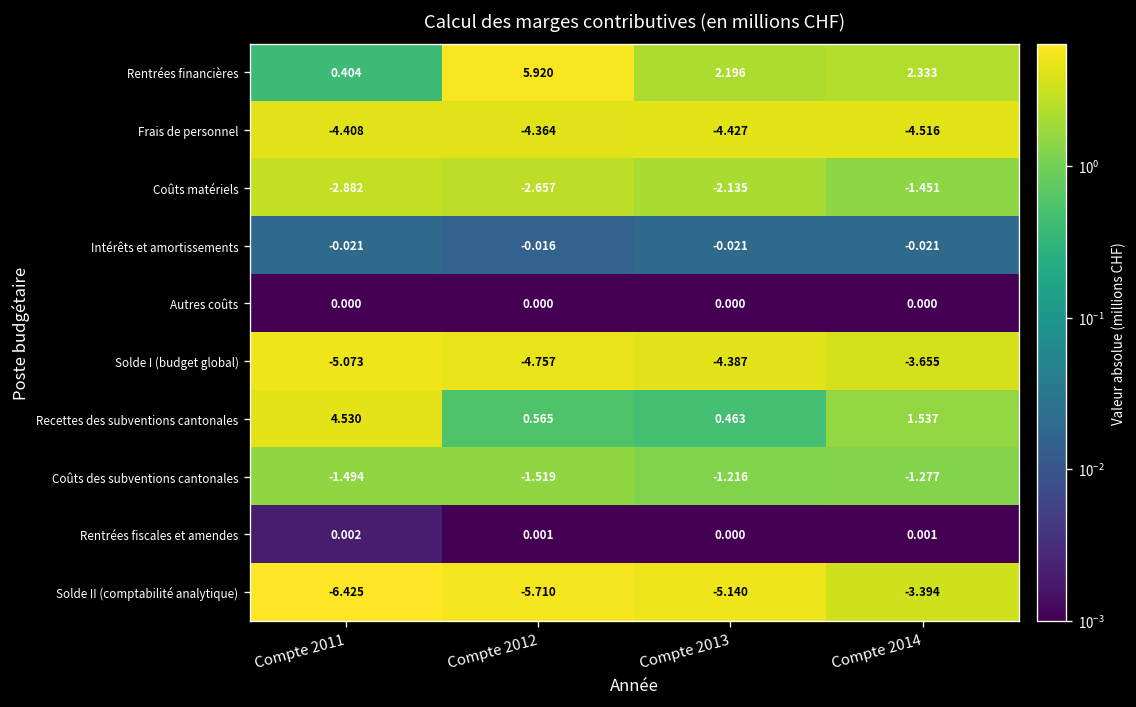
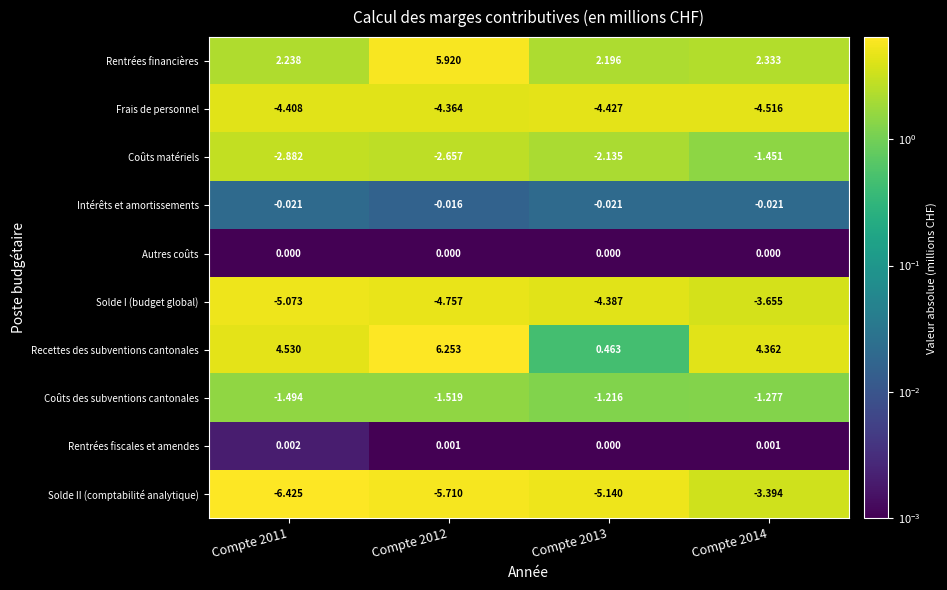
  {
    "Rentrées financières": {
-     "Compte 2011": 0.404,
+     "Compte 2011": 2.238,
      "Compte 2012": 5.920,
      "Compte 2013": 2.196,
      "Compte 2014": 2.333
    },
    "Frais de personnel": {
      "Compte 2011": -4.408,
      "Compte 2012": -4.364,
      "Compte 2013": -4.427,
      "Compte 2014": -4.516
    },
    "Coûts matériels": {
      "Compte 2011": -2.882,
      "Compte 2012": -2.657,
      "Compte 2013": -2.135,
      "Compte 2014": -1.451
    },
    "Intérêts et amortissements": {
      "Compte 2011": -0.021,
      "Compte 2012": -0.016,
      "Compte 2013": -0.021,
      "Compte 2014": -0.021
    },
    "Autres coûts": {
      "Compte 2011": 0.000,
      "Compte 2012": 0.000,
      "Compte 2013": 0.000,
      "Compte 2014": 0.000
    },
    "Solde I (budget global)": {
      "Compte 2011": -5.073,
      "Compte 2012": -4.757,
      "Compte 2013": -4.387,
      "Compte 2014": -3.655
    },
    "Recettes des subventions cantonales": {
      "Compte 2011": 4.530,
-     "Compte 2012": 0.565,
+     "Compte 2012": 6.253,
      "Compte 2013": 0.463,
-     "Compte 2014": 1.537
+     "Compte 2014": 4.362
    },
    "Coûts des subventions cantonales": {
      "Compte 2011": -1.494,
      "Compte 2012": -1.519,
      "Compte 2013": -1.216,
      "Compte 2014": -1.277
    },
    "Rentrées fiscales et amendes": {
      "Compte 2011": 0.002,
      "Compte 2012": 0.001,
      "Compte 2013": 0.000,
      "Compte 2014": 0.001
    },
    "Solde II (comptabilité analytique)": {
      "Compte 2011": -6.425,
      "Compte 2012": -5.710,
      "Compte 2013": -5.140,
      "Compte 2014": -3.394
    }
  }
